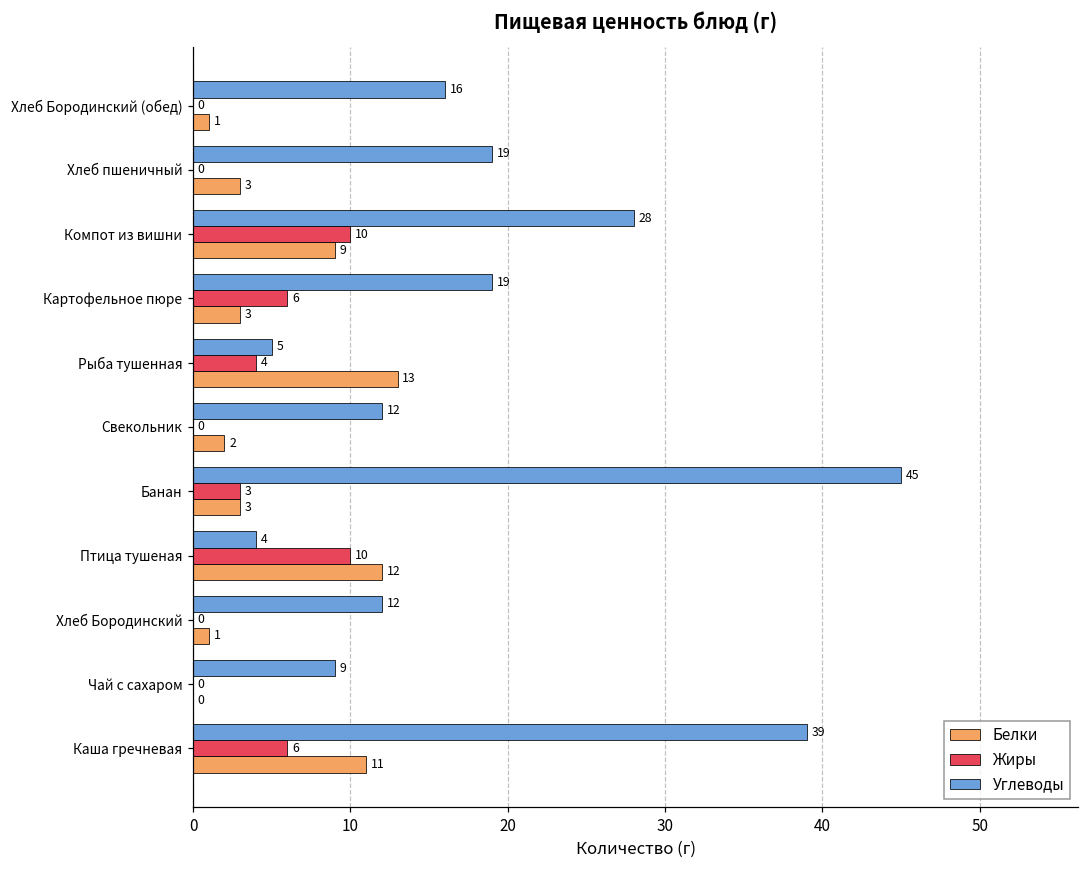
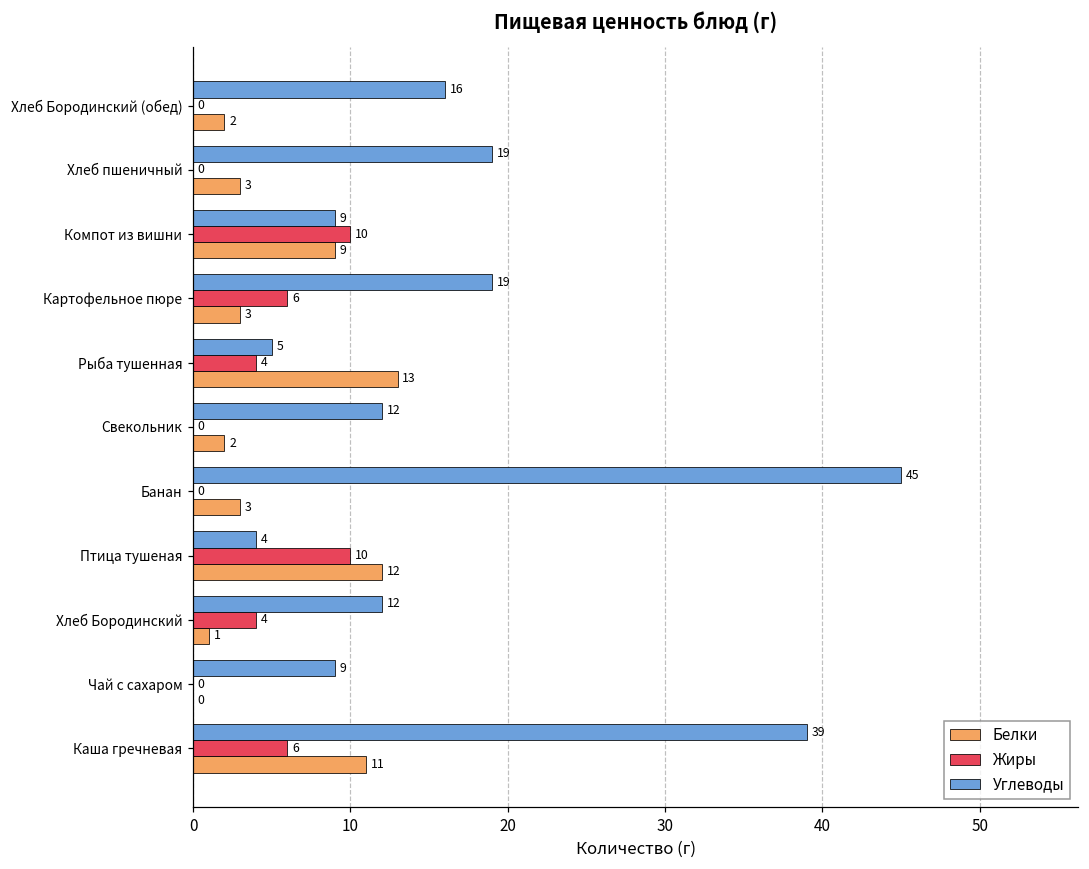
  {
    "Белки": {
-     "Хлеб Бородинский (обед)": 1,
+     "Хлеб Бородинский (обед)": 2,
      "Хлеб пшеничный": 3,
      "Компот из вишни": 9,
      "Картофельное пюре": 3,
      "Рыба тушенная": 13,
      "Свекольник": 2,
      "Банан": 3,
      "Птица тушеная": 12,
      "Хлеб Бородинский": 1,
      "Чай с сахаром": 0,
      "Каша гречневая": 11
    },
    "Жиры": {
      "Хлеб Бородинский (обед)": 0,
      "Хлеб пшеничный": 0,
      "Компот из вишни": 10,
      "Картофельное пюре": 6,
      "Рыба тушенная": 4,
      "Свекольник": 0,
-     "Банан": 3,
+     "Банан": 0,
      "Птица тушеная": 10,
-     "Хлеб Бородинский": 0,
+     "Хлеб Бородинский": 4,
      "Чай с сахаром": 0,
      "Каша гречневая": 6
    },
    "Углеводы": {
      "Хлеб Бородинский (обед)": 16,
      "Хлеб пшеничный": 19,
-     "Компот из вишни": 28,
+     "Компот из вишни": 9,
      "Картофельное пюре": 19,
      "Рыба тушенная": 5,
      "Свекольник": 12,
      "Банан": 45,
      "Птица тушеная": 4,
      "Хлеб Бородинский": 12,
      "Чай с сахаром": 9,
      "Каша гречневая": 39
    }
  }
